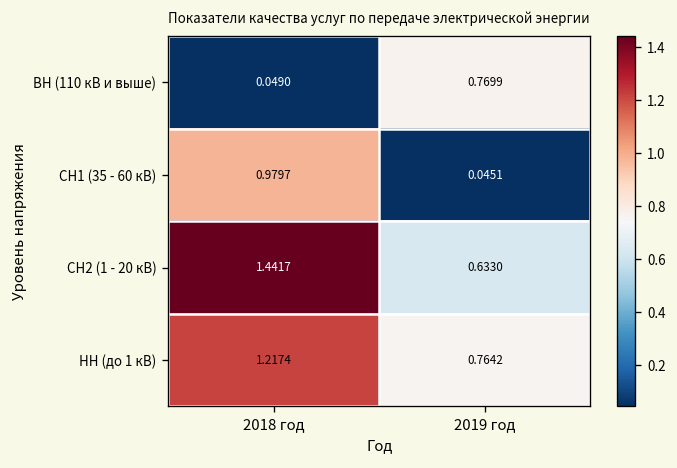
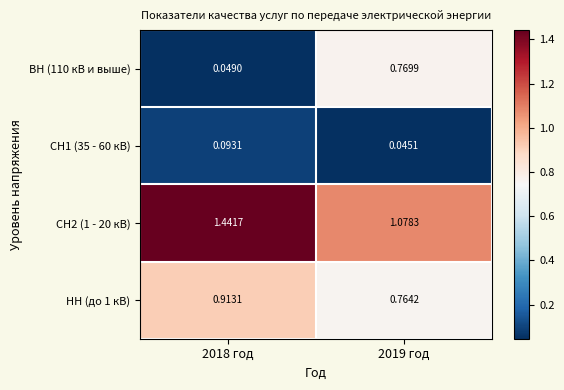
  {
    "ВН (110 кВ и выше)": {
      "2018 год": 0.0490,
      "2019 год": 0.7699
    },
    "СН1 (35 - 60 кВ)": {
-     "2018 год": 0.9797,
+     "2018 год": 0.0931,
      "2019 год": 0.0451
    },
    "СН2 (1 - 20 кВ)": {
      "2018 год": 1.4417,
-     "2019 год": 0.6330
+     "2019 год": 1.0783
    },
    "НН (до 1 кВ)": {
-     "2018 год": 1.2174,
+     "2018 год": 0.9131,
      "2019 год": 0.7642
    }
  }
